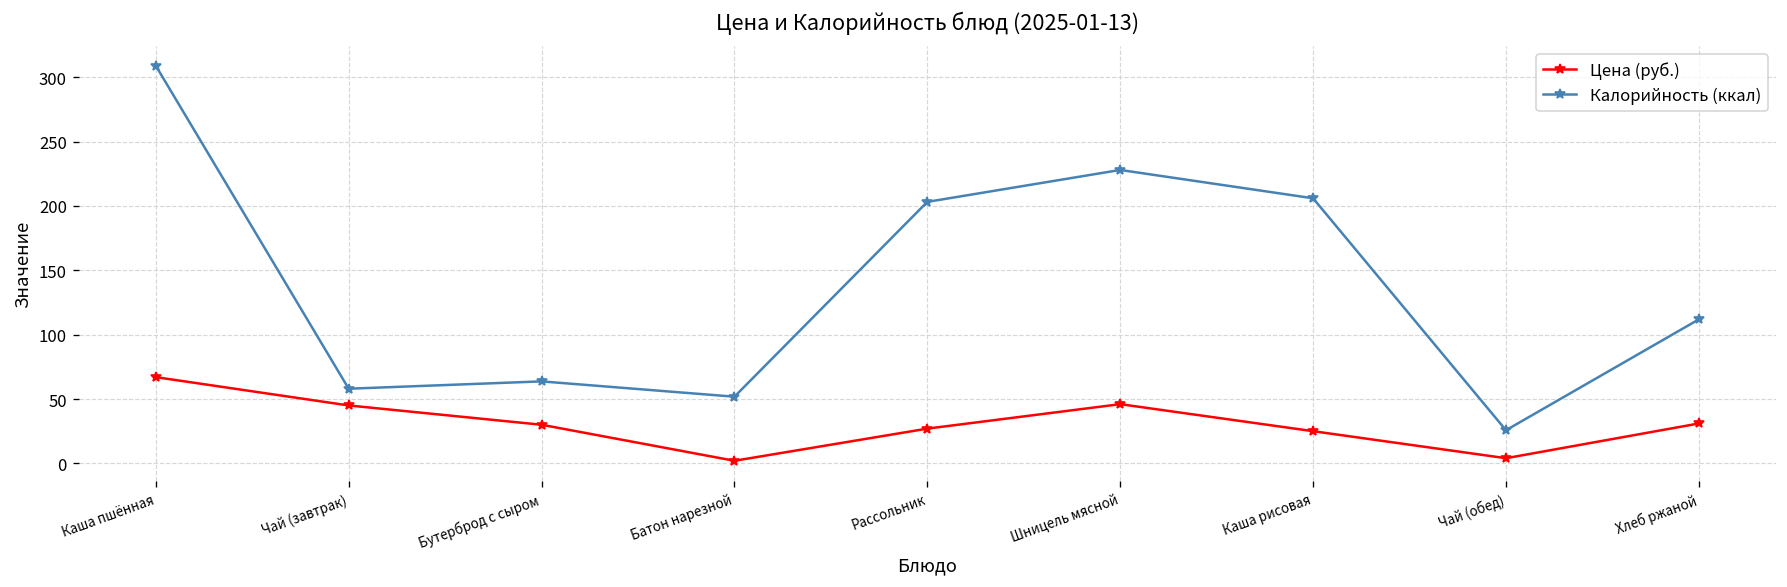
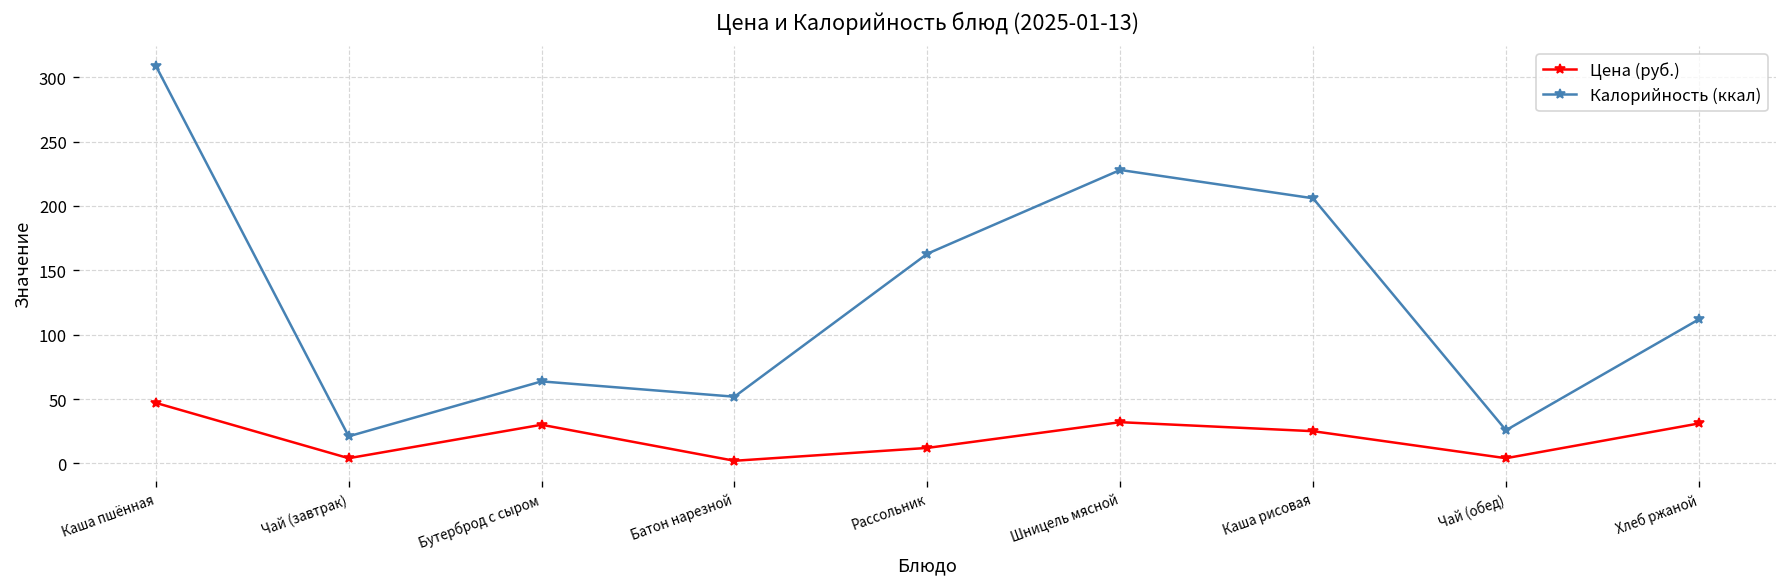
  {
    "Цена (руб.)": {
-     "Каша пшённая": 67,
-     "Чай (завтрак)": 45,
+     "Каша пшённая": 47,
+     "Чай (завтрак)": 4,
      "Бутерброд с сыром": 30,
      "Батон нарезной": 2,
-     "Рассольник": 27,
-     "Шницель мясной": 46,
+     "Рассольник": 12,
+     "Шницель мясной": 32,
      "Каша рисовая": 25,
      "Чай (обед)": 4,
      "Хлеб ржаной": 31
    },
    "Калорийность (ккал)": {
      "Каша пшённая": 309,
-     "Чай (завтрак)": 58,
+     "Чай (завтрак)": 21,
      "Бутерброд с сыром": 64,
      "Батон нарезной": 52,
-     "Рассольник": 203,
+     "Рассольник": 163,
      "Шницель мясной": 228,
      "Каша рисовая": 206,
      "Чай (обед)": 26,
      "Хлеб ржаной": 112
    }
  }
